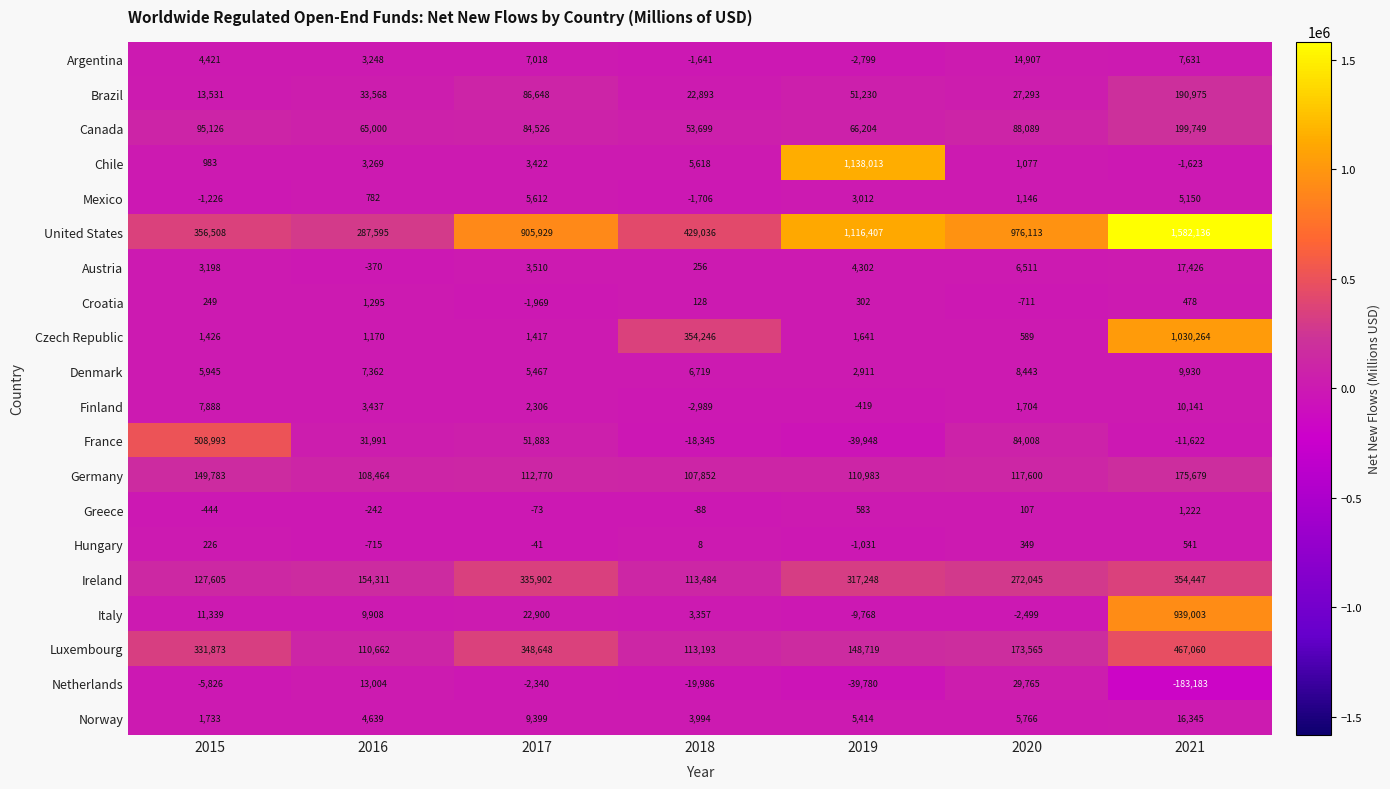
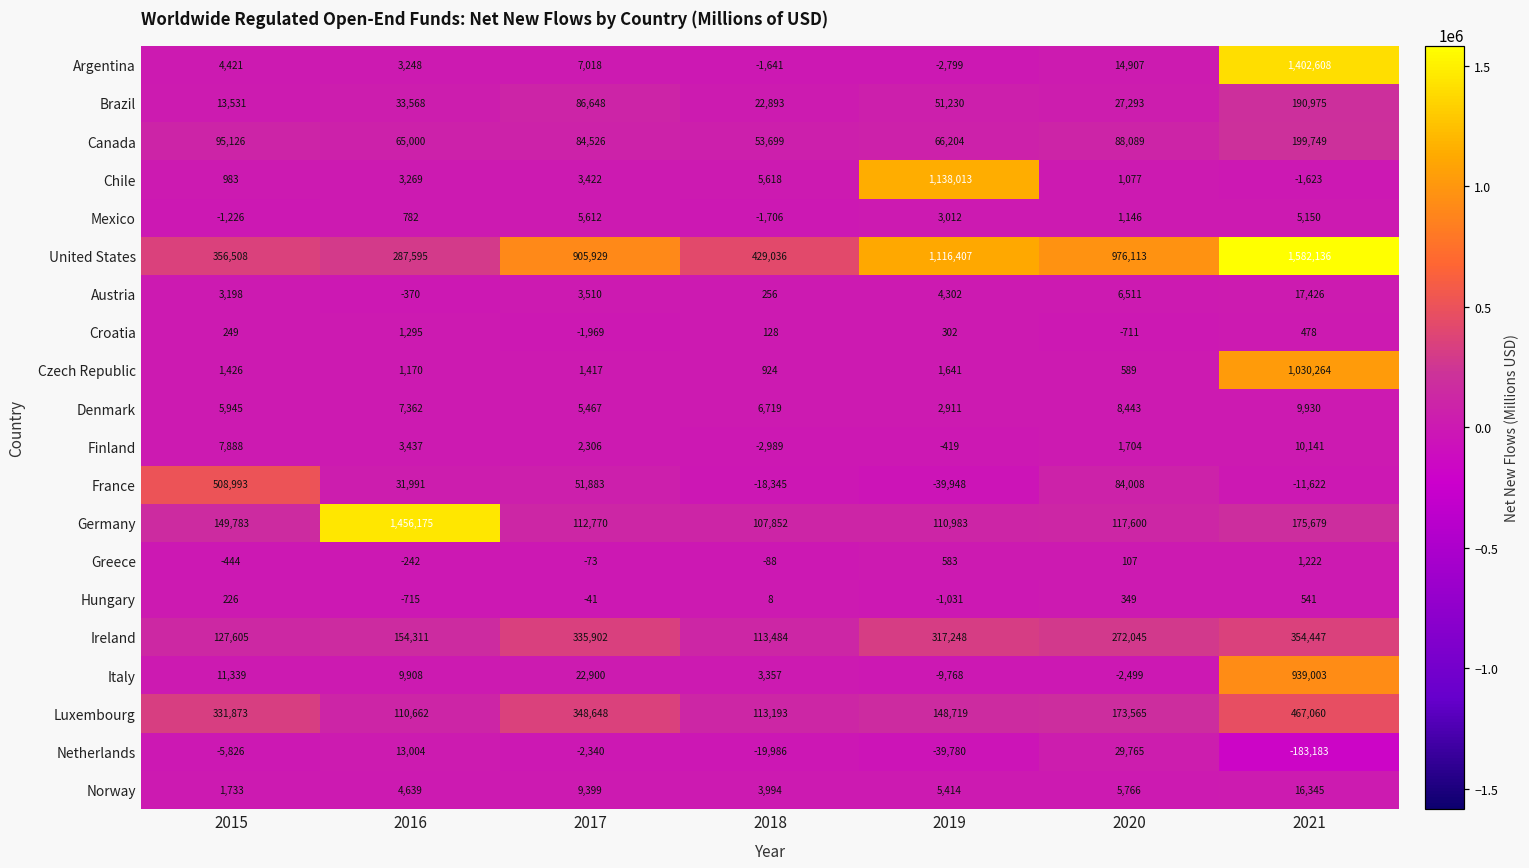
  {
    "Argentina": {
      "2015": "4,421",
      "2016": "3,248",
      "2017": "7,018",
      "2018": "-1,641",
      "2019": "-2,799",
      "2020": "14,907",
-     "2021": "7,631"
+     "2021": "1,402,608"
    },
    "Brazil": {
      "2015": "13,531",
      "2016": "33,568",
      "2017": "86,648",
      "2018": "22,893",
      "2019": "51,230",
      "2020": "27,293",
      "2021": "190,975"
    },
    "Canada": {
      "2015": "95,126",
      "2016": "65,000",
      "2017": "84,526",
      "2018": "53,699",
      "2019": "66,204",
      "2020": "88,089",
      "2021": "199,749"
    },
    "Chile": {
      "2015": "983",
      "2016": "3,269",
      "2017": "3,422",
      "2018": "5,618",
      "2019": "1,138,013",
      "2020": "1,077",
      "2021": "-1,623"
    },
    "Mexico": {
      "2015": "-1,226",
      "2016": "782",
      "2017": "5,612",
      "2018": "-1,706",
      "2019": "3,012",
      "2020": "1,146",
      "2021": "5,150"
    },
    "United States": {
      "2015": "356,508",
      "2016": "287,595",
      "2017": "905,929",
      "2018": "429,036",
      "2019": "1,116,407",
      "2020": "976,113",
      "2021": "1,582,136"
    },
    "Austria": {
      "2015": "3,198",
      "2016": "-370",
      "2017": "3,510",
      "2018": "256",
      "2019": "4,302",
      "2020": "6,511",
      "2021": "17,426"
    },
    "Croatia": {
      "2015": "249",
      "2016": "1,295",
      "2017": "-1,969",
      "2018": "128",
      "2019": "302",
      "2020": "-711",
      "2021": "478"
    },
    "Czech Republic": {
      "2015": "1,426",
      "2016": "1,170",
      "2017": "1,417",
-     "2018": "354,246",
+     "2018": "924",
      "2019": "1,641",
      "2020": "589",
      "2021": "1,030,264"
    },
    "Denmark": {
      "2015": "5,945",
      "2016": "7,362",
      "2017": "5,467",
      "2018": "6,719",
      "2019": "2,911",
      "2020": "8,443",
      "2021": "9,930"
    },
    "Finland": {
      "2015": "7,888",
      "2016": "3,437",
      "2017": "2,306",
      "2018": "-2,989",
      "2019": "-419",
      "2020": "1,704",
      "2021": "10,141"
    },
    "France": {
      "2015": "508,993",
      "2016": "31,991",
      "2017": "51,883",
      "2018": "-18,345",
      "2019": "-39,948",
      "2020": "84,008",
      "2021": "-11,622"
    },
    "Germany": {
      "2015": "149,783",
-     "2016": "108,464",
+     "2016": "1,456,175",
      "2017": "112,770",
      "2018": "107,852",
      "2019": "110,983",
      "2020": "117,600",
      "2021": "175,679"
    },
    "Greece": {
      "2015": "-444",
      "2016": "-242",
      "2017": "-73",
      "2018": "-88",
      "2019": "583",
      "2020": "107",
      "2021": "1,222"
    },
    "Hungary": {
      "2015": "226",
      "2016": "-715",
      "2017": "-41",
      "2018": "8",
      "2019": "-1,031",
      "2020": "349",
      "2021": "541"
    },
    "Ireland": {
      "2015": "127,605",
      "2016": "154,311",
      "2017": "335,902",
      "2018": "113,484",
      "2019": "317,248",
      "2020": "272,045",
      "2021": "354,447"
    },
    "Italy": {
      "2015": "11,339",
      "2016": "9,908",
      "2017": "22,900",
      "2018": "3,357",
      "2019": "-9,768",
      "2020": "-2,499",
      "2021": "939,003"
    },
    "Luxembourg": {
      "2015": "331,873",
      "2016": "110,662",
      "2017": "348,648",
      "2018": "113,193",
      "2019": "148,719",
      "2020": "173,565",
      "2021": "467,060"
    },
    "Netherlands": {
      "2015": "-5,826",
      "2016": "13,004",
      "2017": "-2,340",
      "2018": "-19,986",
      "2019": "-39,780",
      "2020": "29,765",
      "2021": "-183,183"
    },
    "Norway": {
      "2015": "1,733",
      "2016": "4,639",
      "2017": "9,399",
      "2018": "3,994",
      "2019": "5,414",
      "2020": "5,766",
      "2021": "16,345"
    }
  }
